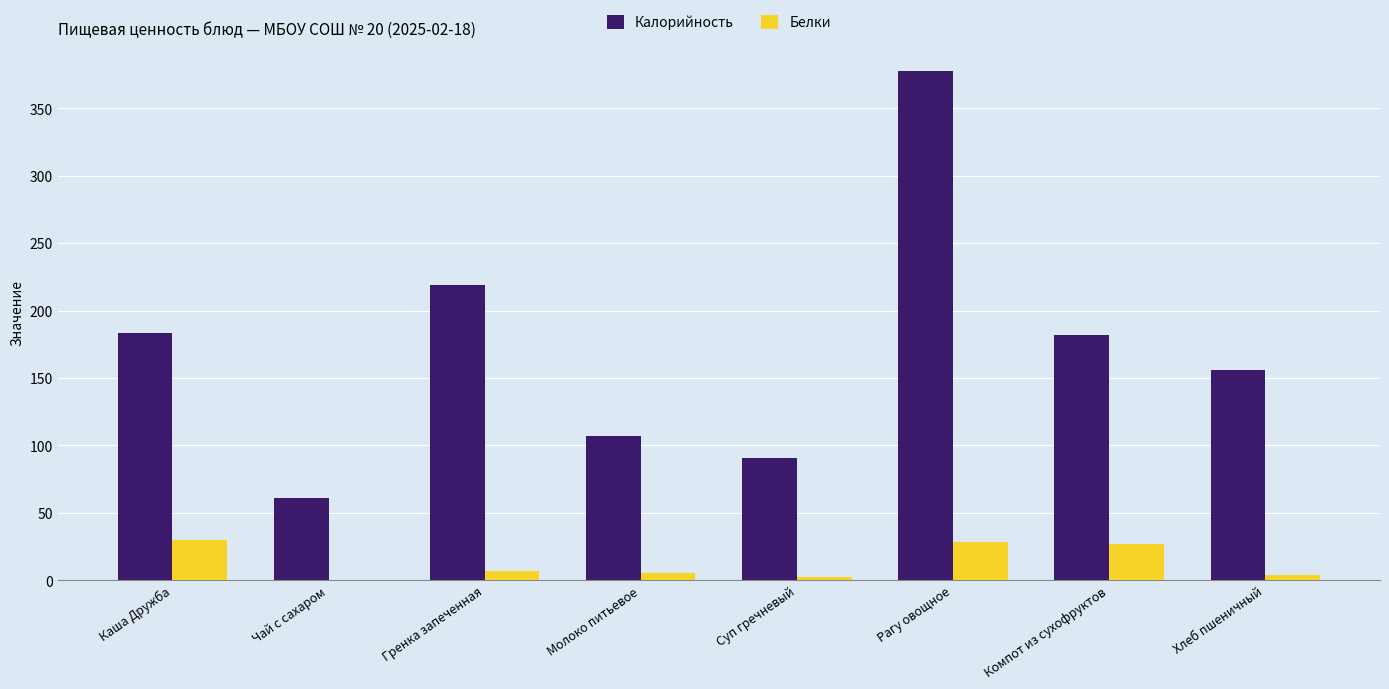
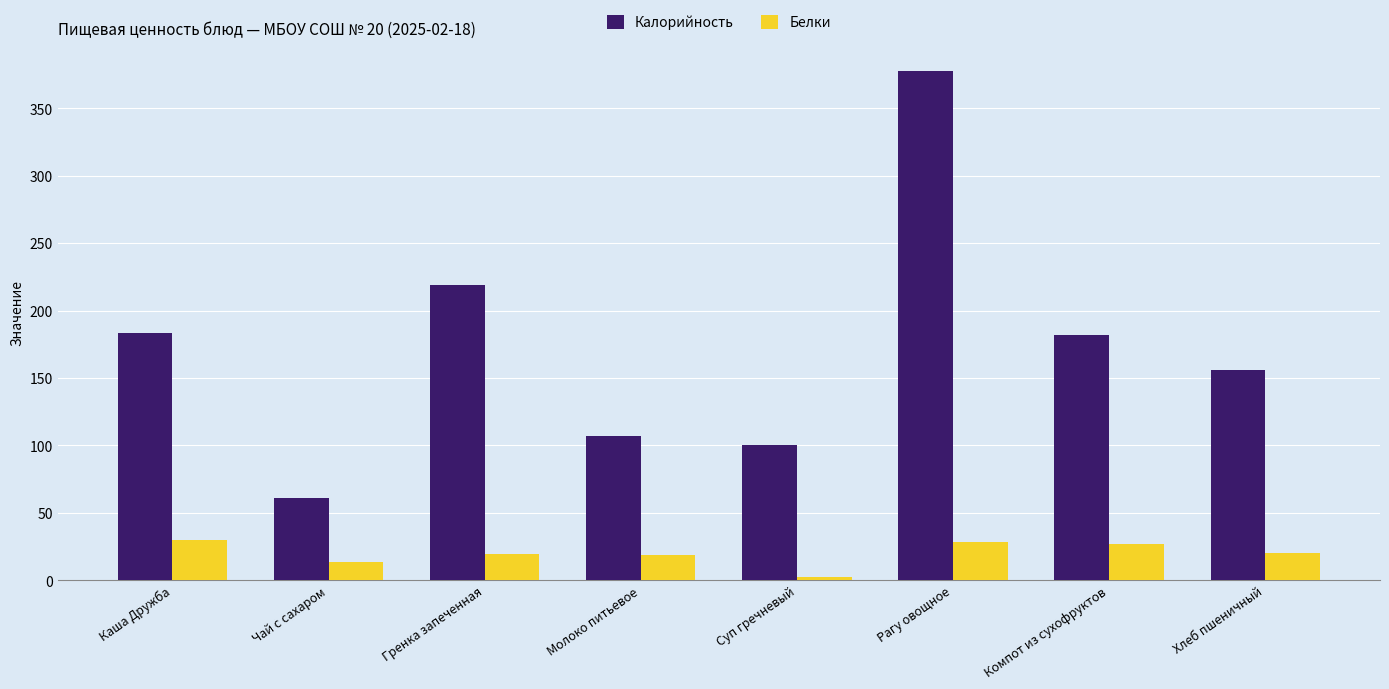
  {
    "Калорийность": {
      "Каша Дружба": 183,
      "Чай с сахаром": 61,
      "Гренка запеченная": 219,
      "Молоко питьевое": 107,
-     "Суп гречневый": 91,
+     "Суп гречневый": 100,
      "Рагу овощное": 378,
      "Компот из сухофруктов": 182,
      "Хлеб пшеничный": 156
    },
    "Белки": {
      "Каша Дружба": 30,
-     "Чай с сахаром": 0,
-     "Гренка запеченная": 7,
-     "Молоко питьевое": 6,
+     "Чай с сахаром": 14,
+     "Гренка запеченная": 19,
+     "Молоко питьевое": 19,
      "Суп гречневый": 3,
      "Рагу овощное": 29,
      "Компот из сухофруктов": 27,
-     "Хлеб пшеничный": 4
+     "Хлеб пшеничный": 20
    }
  }
